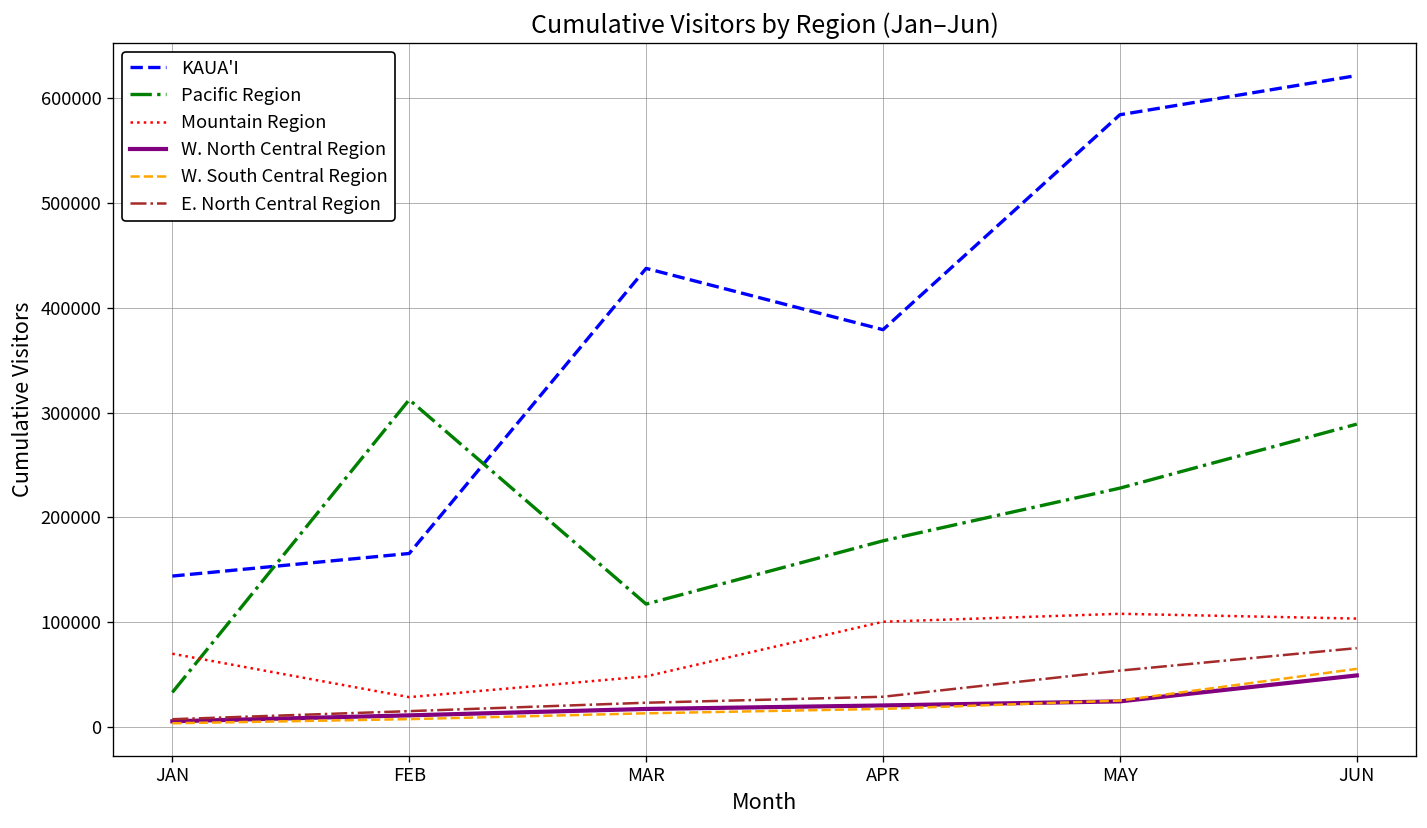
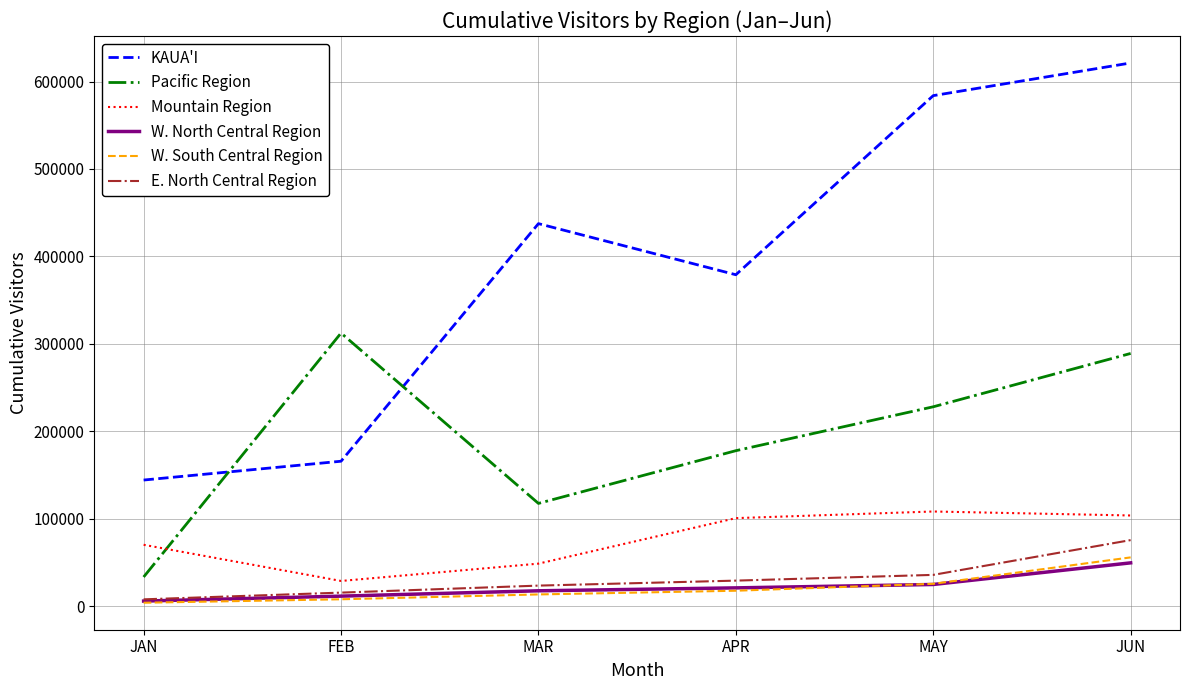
  {
    "KAUA'I": {
      "JAN": 140000,
      "FEB": 170000,
      "MAR": 440000,
      "APR": 380000,
      "MAY": 580000,
      "JUN": 620000
    },
    "Pacific Region": {
      "JAN": 30000,
      "FEB": 310000,
      "MAR": 120000,
      "APR": 180000,
      "MAY": 230000,
      "JUN": 290000
    },
    "Mountain Region": {
      "JAN": 70000,
      "FEB": 30000,
      "MAR": 50000,
      "APR": 100000,
      "MAY": 110000,
      "JUN": 100000
    },
    "W. North Central Region": {
      "FEB": 10000,
      "MAR": 20000,
      "APR": 20000,
      "JUN": 50000
    },
    "W. South Central Region": {
      "FEB": 10000,
      "MAR": 10000,
      "APR": 20000,
      "JUN": 60000
    },
    "E. North Central Region": {
      "FEB": 20000,
      "MAR": 20000,
      "APR": 30000,
-     "MAY": 50000,
+     "MAY": 40000,
      "JUN": 80000
    }
  }
